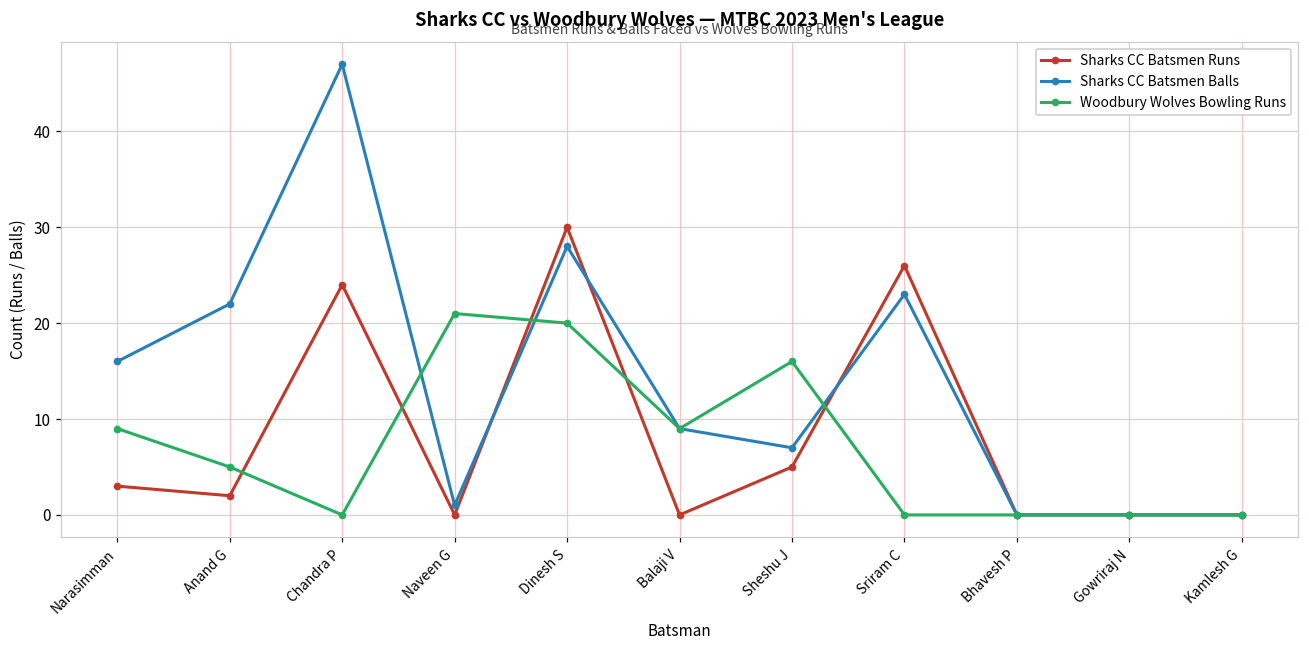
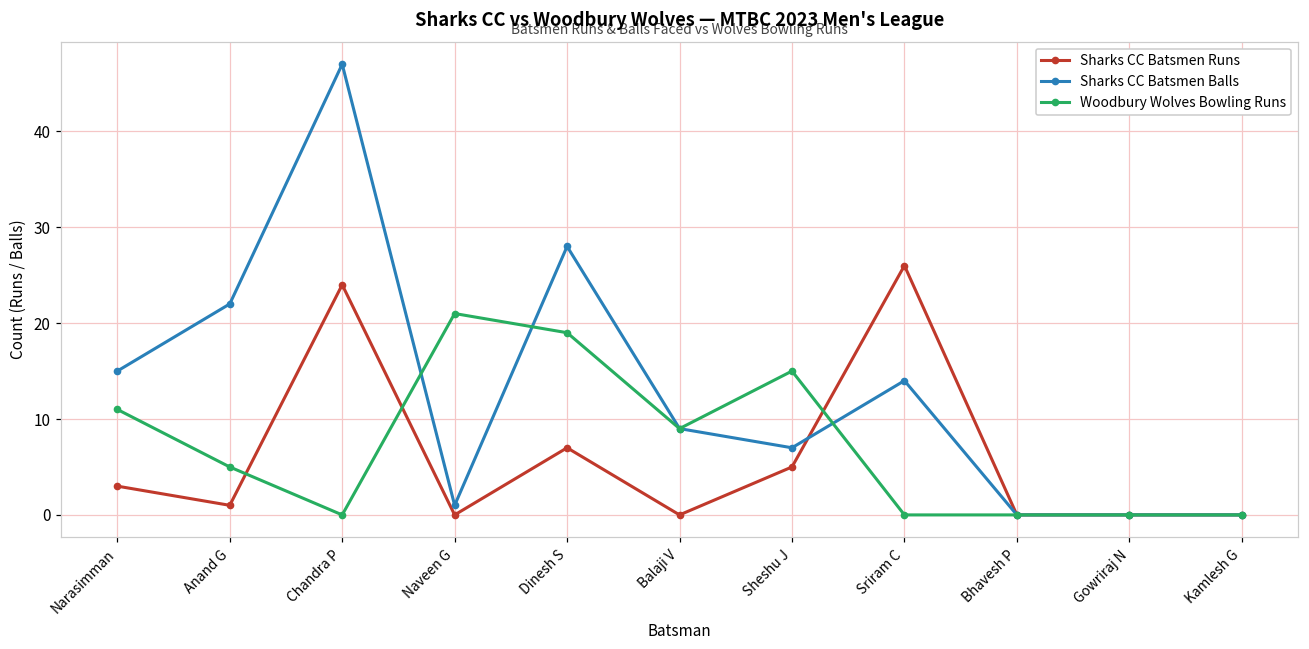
  {
    "Sharks CC Batsmen Runs": {
      "Narasimman": 3,
-     "Anand G": 2,
+     "Anand G": 1,
      "Chandra P": 24,
      "Naveen G": 0,
-     "Dinesh S": 30,
+     "Dinesh S": 7,
      "Balaji V": 0,
      "Sheshu J": 5,
      "Sriram C": 26
    },
    "Sharks CC Batsmen Balls": {
-     "Narasimman": 16,
+     "Narasimman": 15,
      "Anand G": 22,
      "Chandra P": 47,
      "Naveen G": 1,
      "Dinesh S": 28,
      "Sheshu J": 7,
-     "Sriram C": 23
+     "Sriram C": 14
    },
    "Woodbury Wolves Bowling Runs": {
-     "Narasimman": 9,
+     "Narasimman": 11,
      "Anand G": 5,
      "Chandra P": 0,
      "Naveen G": 21,
-     "Dinesh S": 20,
-     "Sheshu J": 16,
+     "Dinesh S": 19,
+     "Sheshu J": 15,
      "Sriram C": 0
    }
  }
